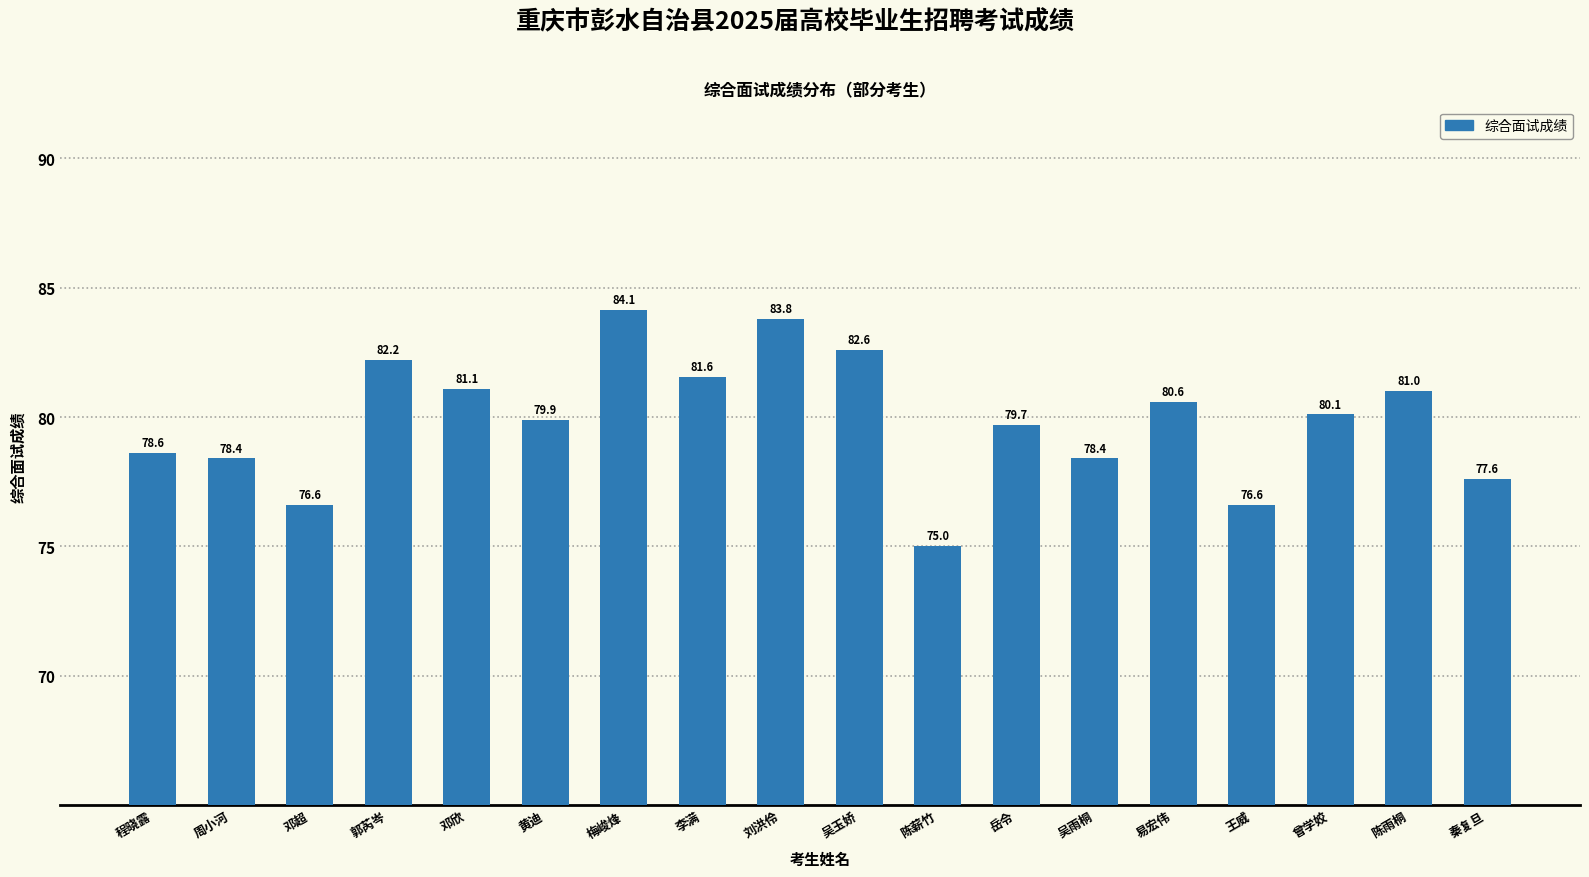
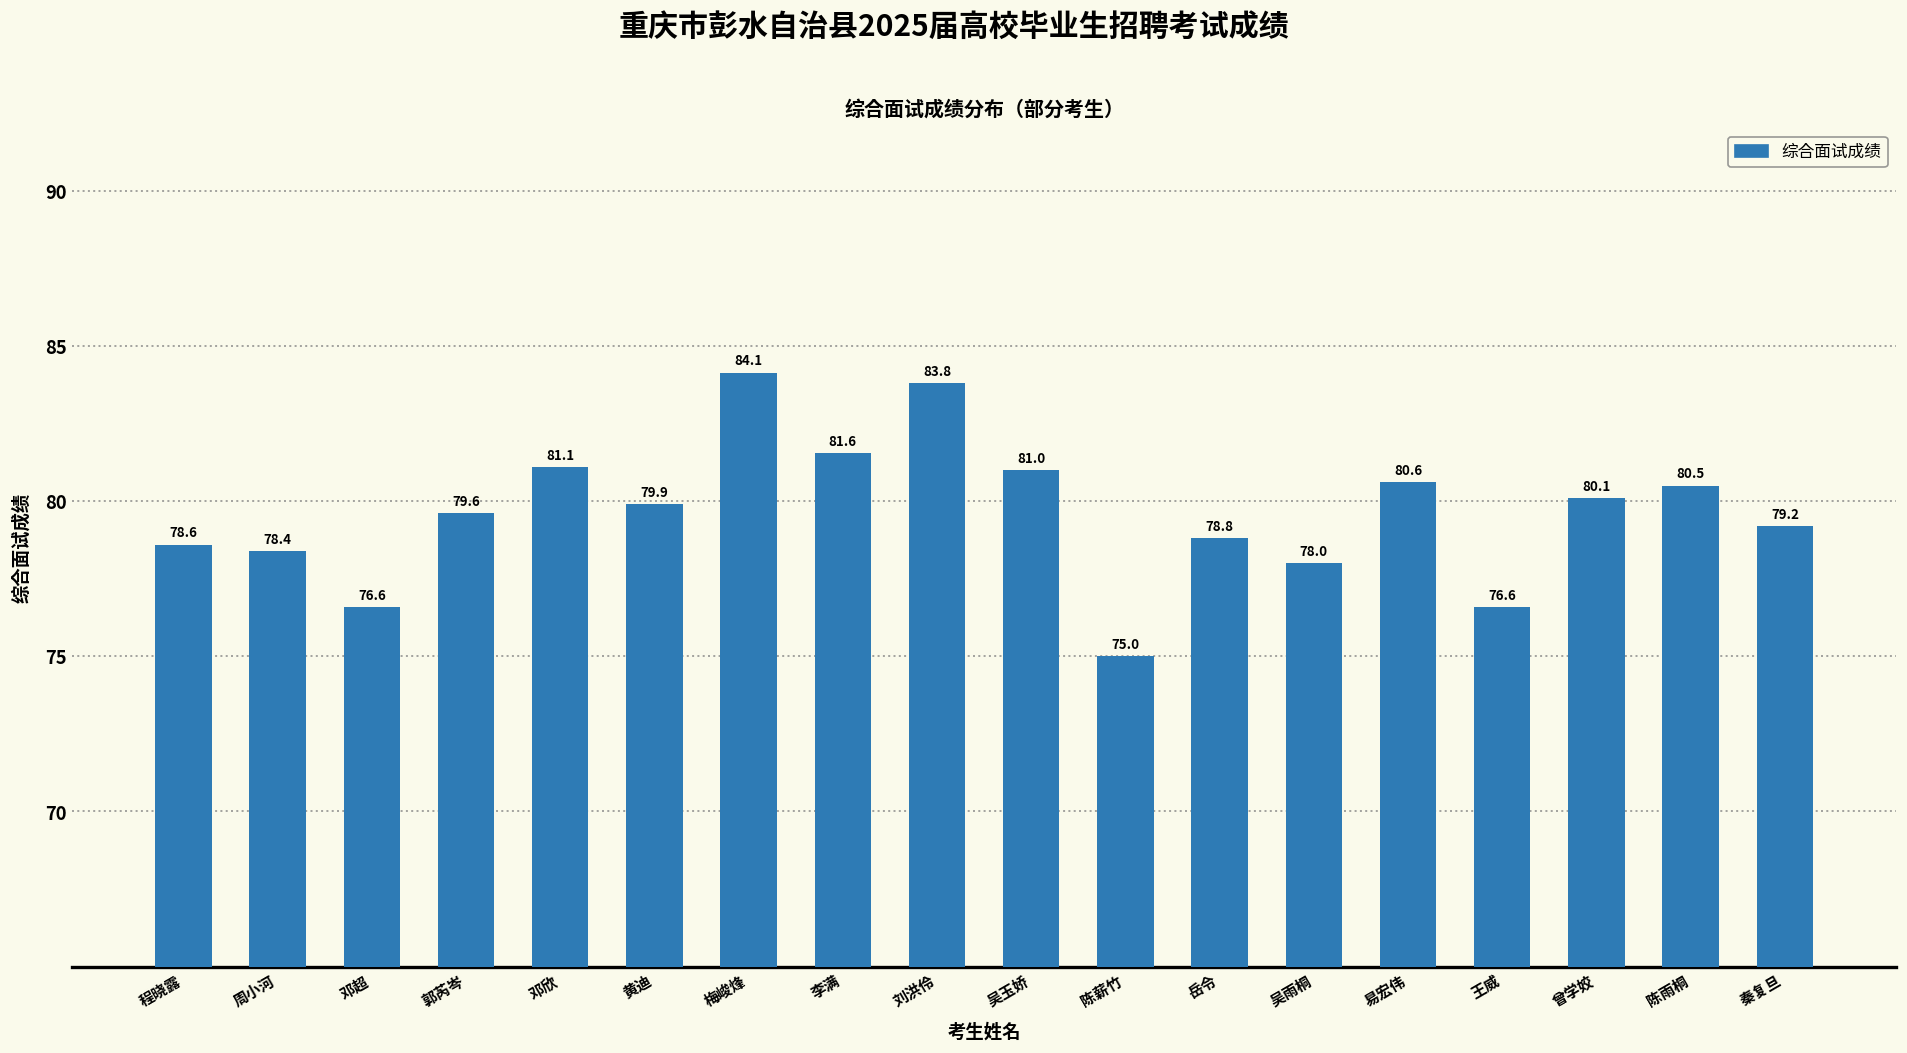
  {
    "程晓露": 78.6,
    "周小河": 78.4,
    "邓超": 76.6,
-   "郭芮岑": 82.2,
+   "郭芮岑": 79.6,
    "邓欣": 81.1,
    "黄迪": 79.9,
    "梅峻烽": 84.1,
    "李满": 81.6,
    "刘洪伶": 83.8,
-   "吴玉娇": 82.6,
+   "吴玉娇": 81.0,
    "陈薪竹": 75.0,
-   "岳令": 79.7,
-   "吴雨桐": 78.4,
+   "岳令": 78.8,
+   "吴雨桐": 78.0,
    "易宏伟": 80.6,
    "王威": 76.6,
    "曾学姣": 80.1,
-   "陈雨桐": 81.0,
-   "秦复旦": 77.6
+   "陈雨桐": 80.5,
+   "秦复旦": 79.2
  }
